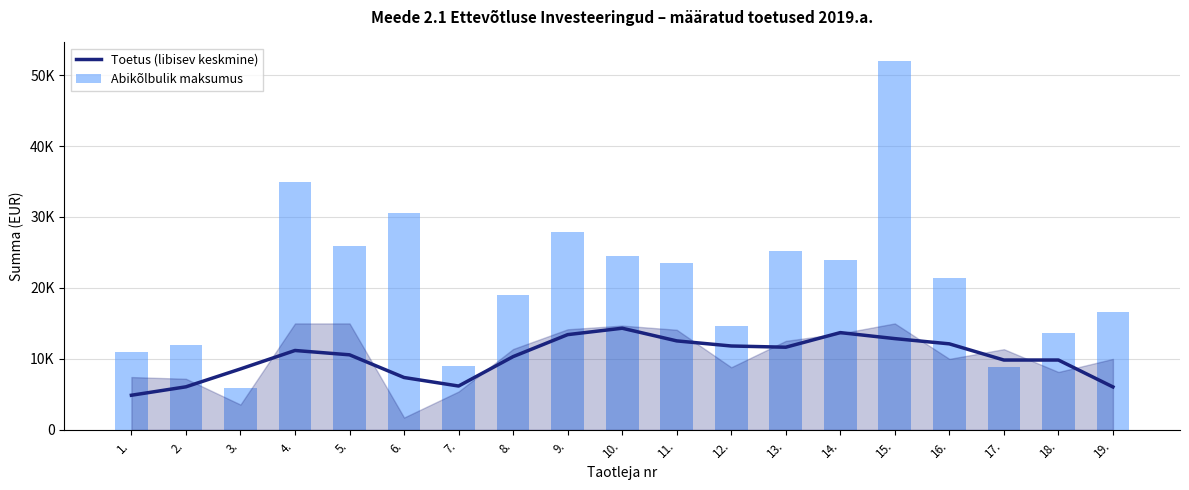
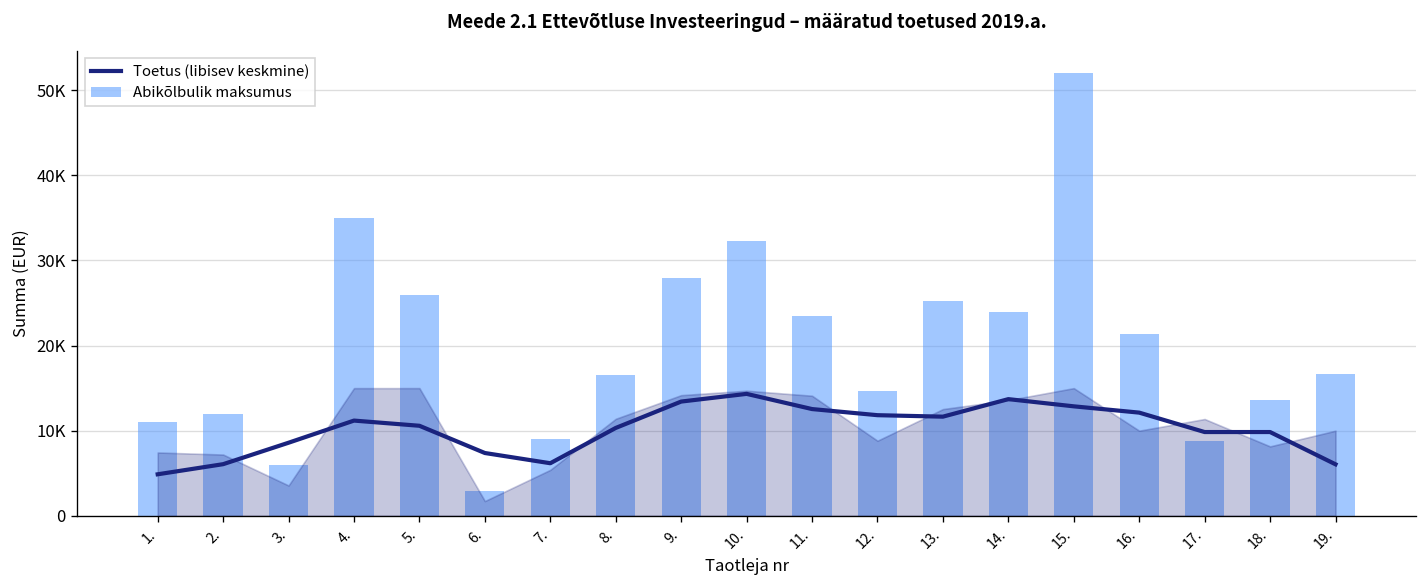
  {
    "Abikõlbulik maksumus": {
      "1.": 11000,
      "2.": 12000,
      "3.": 6000,
      "4.": 35000,
      "5.": 26000,
-     "6.": 31000,
+     "6.": 3000,
      "7.": 9000,
-     "8.": 19000,
+     "8.": 17000,
      "9.": 28000,
-     "10.": 24000,
+     "10.": 32000,
      "11.": 24000,
      "12.": 15000,
      "13.": 25000,
      "14.": 24000,
      "15.": 52000,
      "16.": 21000,
      "17.": 9000,
      "18.": 14000,
      "19.": 17000
    }
  }
